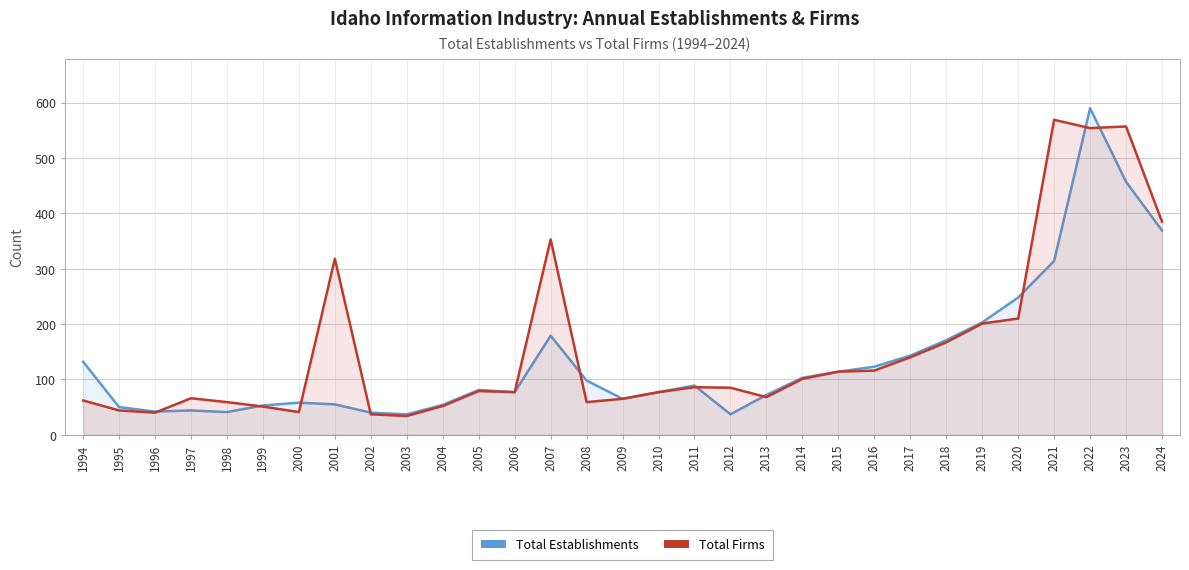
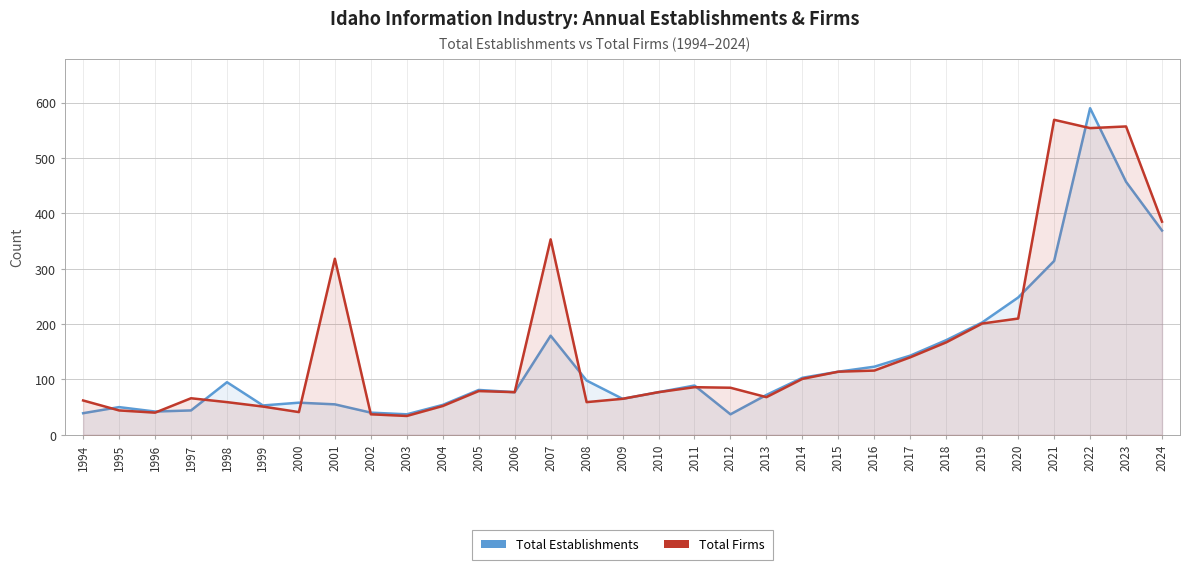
  {
    "Total Establishments": {
-     "1994": 130,
+     "1994": 40,
      "1995": 50,
      "1997": 40,
-     "1998": 40,
+     "1998": 100,
      "2000": 60,
      "2001": 60,
      "2007": 180,
      "2008": 100,
      "2012": 40,
      "2016": 120,
      "2020": 250,
      "2021": 310,
      "2022": 590,
      "2023": 460,
      "2024": 370
    },
    "Total Firms": {
      "1994": 60,
      "1995": 40,
      "1997": 70,
      "1998": 60,
      "2000": 40,
      "2001": 320,
      "2007": 350,
      "2008": 60,
      "2012": 90,
      "2016": 120,
      "2020": 210,
      "2021": 570,
      "2022": 550,
      "2023": 560,
      "2024": 390
    }
  }
